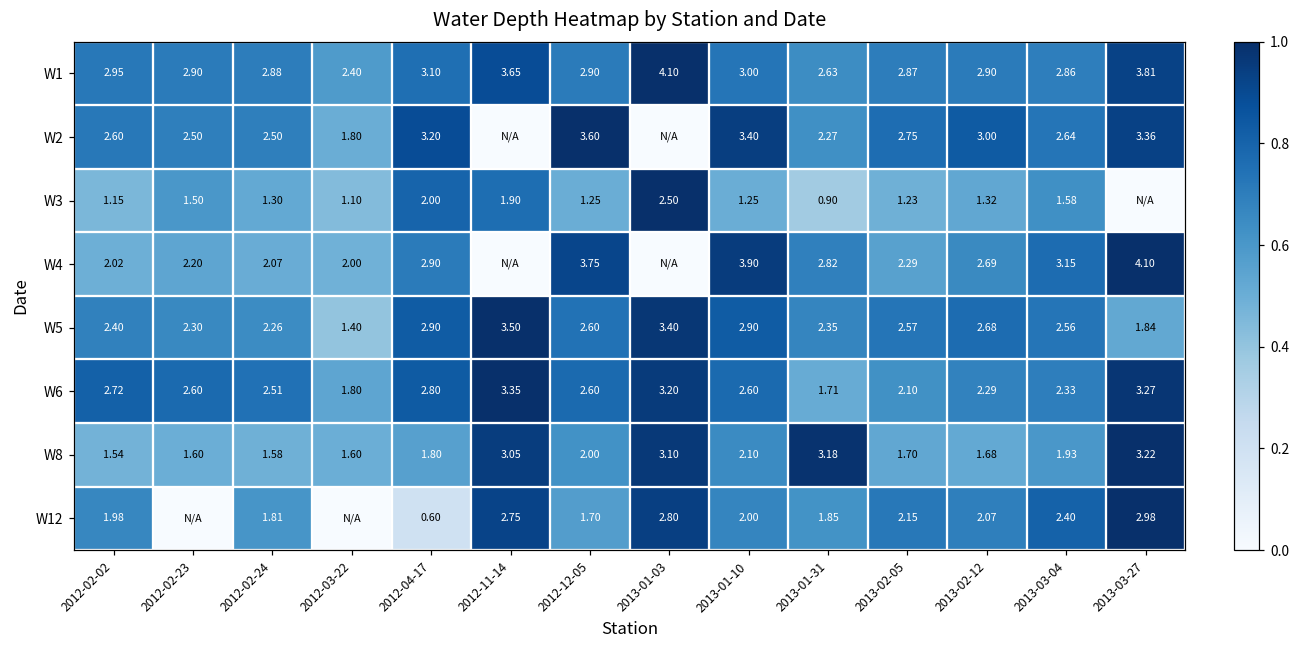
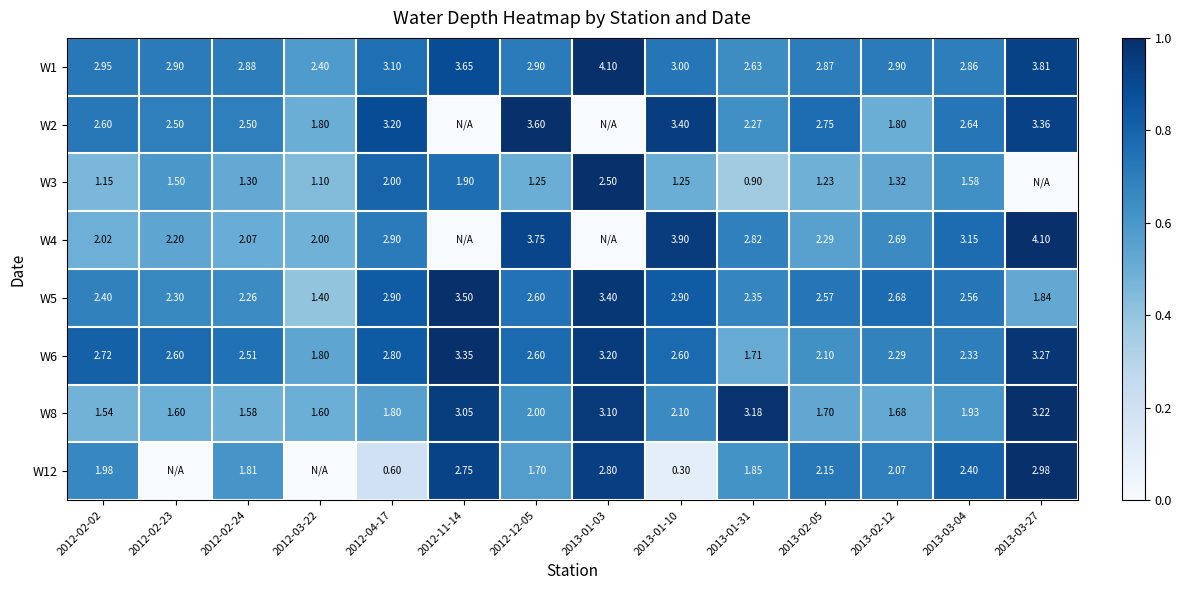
  {
    "W1": {
      "2012-02-02": 2.95,
      "2012-02-23": 2.90,
      "2012-02-24": 2.88,
      "2012-03-22": 2.40,
      "2012-04-17": 3.10,
      "2012-11-14": 3.65,
      "2012-12-05": 2.90,
      "2013-01-03": 4.10,
      "2013-01-10": 3.00,
      "2013-01-31": 2.63,
      "2013-02-05": 2.87,
      "2013-02-12": 2.90,
      "2013-03-04": 2.86,
      "2013-03-27": 3.81
    },
    "W2": {
      "2012-02-02": 2.60,
      "2012-02-23": 2.50,
      "2012-02-24": 2.50,
      "2012-03-22": 1.80,
      "2012-04-17": 3.20,
      "2012-12-05": 3.60,
      "2013-01-10": 3.40,
      "2013-01-31": 2.27,
      "2013-02-05": 2.75,
-     "2013-02-12": 3.00,
+     "2013-02-12": 1.80,
      "2013-03-04": 2.64,
      "2013-03-27": 3.36
    },
    "W3": {
      "2012-02-02": 1.15,
      "2012-02-23": 1.50,
      "2012-02-24": 1.30,
      "2012-03-22": 1.10,
      "2012-04-17": 2.00,
      "2012-11-14": 1.90,
      "2012-12-05": 1.25,
      "2013-01-03": 2.50,
      "2013-01-10": 1.25,
      "2013-01-31": 0.90,
      "2013-02-05": 1.23,
      "2013-02-12": 1.32,
      "2013-03-04": 1.58
    },
    "W4": {
      "2012-02-02": 2.02,
      "2012-02-23": 2.20,
      "2012-02-24": 2.07,
      "2012-03-22": 2.00,
      "2012-04-17": 2.90,
      "2012-12-05": 3.75,
      "2013-01-10": 3.90,
      "2013-01-31": 2.82,
      "2013-02-05": 2.29,
      "2013-02-12": 2.69,
      "2013-03-04": 3.15,
      "2013-03-27": 4.10
    },
    "W5": {
      "2012-02-02": 2.40,
      "2012-02-23": 2.30,
      "2012-02-24": 2.26,
      "2012-03-22": 1.40,
      "2012-04-17": 2.90,
      "2012-11-14": 3.50,
      "2012-12-05": 2.60,
      "2013-01-03": 3.40,
      "2013-01-10": 2.90,
      "2013-01-31": 2.35,
      "2013-02-05": 2.57,
      "2013-02-12": 2.68,
      "2013-03-04": 2.56,
      "2013-03-27": 1.84
    },
    "W6": {
      "2012-02-02": 2.72,
      "2012-02-23": 2.60,
      "2012-02-24": 2.51,
      "2012-03-22": 1.80,
      "2012-04-17": 2.80,
      "2012-11-14": 3.35,
      "2012-12-05": 2.60,
      "2013-01-03": 3.20,
      "2013-01-10": 2.60,
      "2013-01-31": 1.71,
      "2013-02-05": 2.10,
      "2013-02-12": 2.29,
      "2013-03-04": 2.33,
      "2013-03-27": 3.27
    },
    "W8": {
      "2012-02-02": 1.54,
      "2012-02-23": 1.60,
      "2012-02-24": 1.58,
      "2012-03-22": 1.60,
      "2012-04-17": 1.80,
      "2012-11-14": 3.05,
      "2012-12-05": 2.00,
      "2013-01-03": 3.10,
      "2013-01-10": 2.10,
      "2013-01-31": 3.18,
      "2013-02-05": 1.70,
      "2013-02-12": 1.68,
      "2013-03-04": 1.93,
      "2013-03-27": 3.22
    },
    "W12": {
      "2012-02-02": 1.98,
      "2012-02-24": 1.81,
      "2012-04-17": 0.60,
      "2012-11-14": 2.75,
      "2012-12-05": 1.70,
      "2013-01-03": 2.80,
-     "2013-01-10": 2.00,
+     "2013-01-10": 0.30,
      "2013-01-31": 1.85,
      "2013-02-05": 2.15,
      "2013-02-12": 2.07,
      "2013-03-04": 2.40,
      "2013-03-27": 2.98
    }
  }
